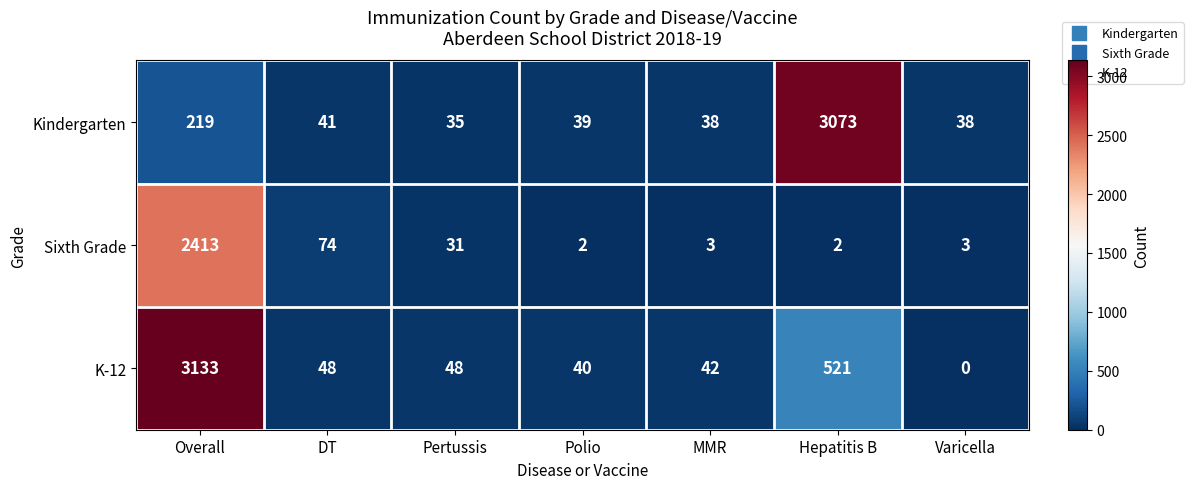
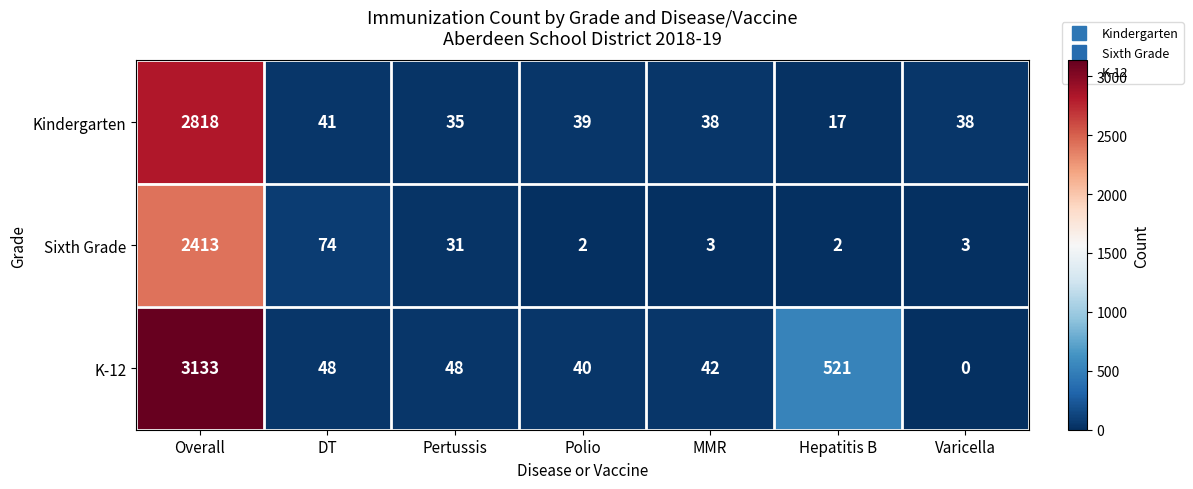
  {
    "Kindergarten": {
-     "Overall": 219,
+     "Overall": 2818,
      "DT": 41,
      "Pertussis": 35,
      "Polio": 39,
      "MMR": 38,
-     "Hepatitis B": 3073,
+     "Hepatitis B": 17,
      "Varicella": 38
    },
    "Sixth Grade": {
      "Overall": 2413,
      "DT": 74,
      "Pertussis": 31,
      "Polio": 2,
      "MMR": 3,
      "Hepatitis B": 2,
      "Varicella": 3
    },
    "K-12": {
      "Overall": 3133,
      "DT": 48,
      "Pertussis": 48,
      "Polio": 40,
      "MMR": 42,
      "Hepatitis B": 521,
      "Varicella": 0
    }
  }
